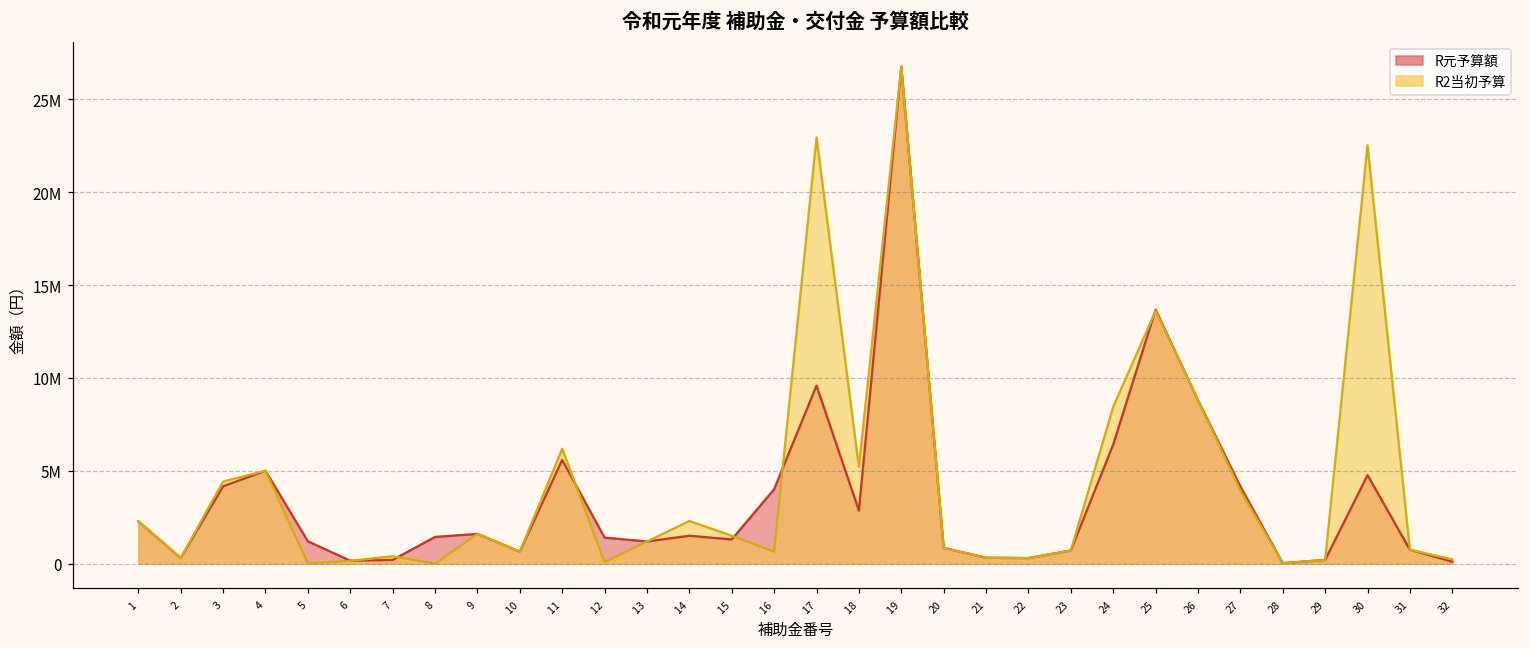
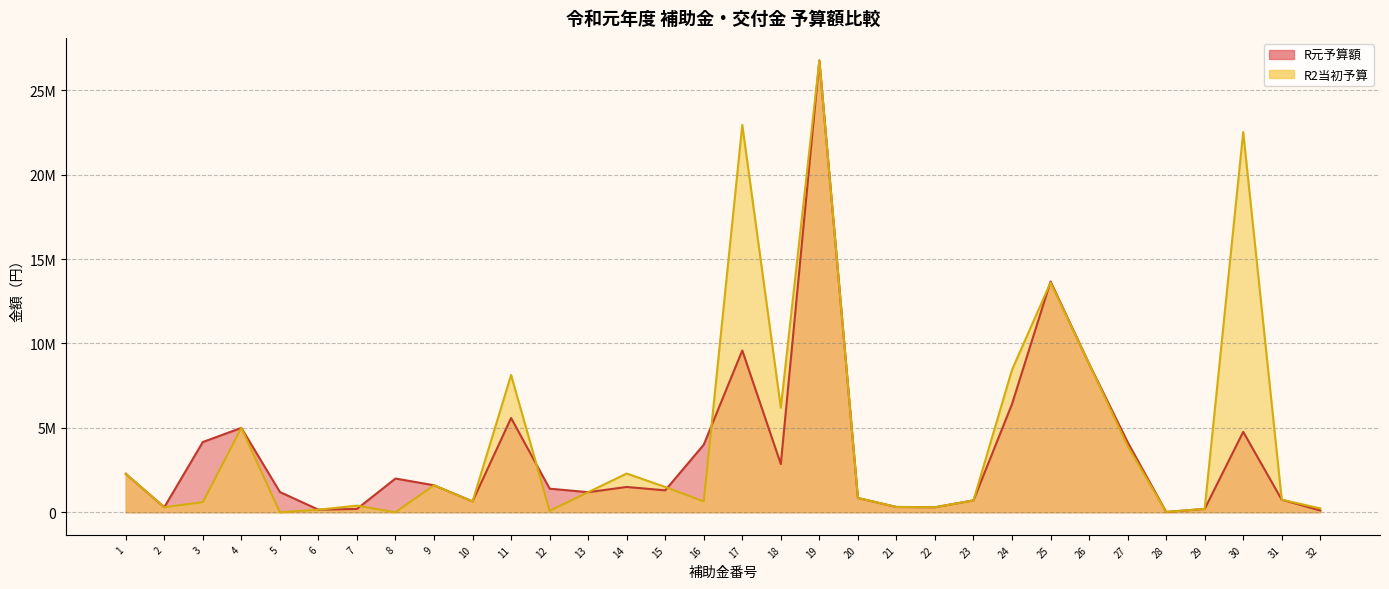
  {
    "R元予算額": {
      "3": 4200000,
      "5": 1200000,
      "7": 200000,
-     "8": 1400000,
+     "8": 2000000,
      "11": 5600000,
      "12": 1400000,
      "14": 1500000,
      "15": 1300000,
      "16": 4000000,
      "17": 9600000,
      "18": 2900000,
      "24": 6400000,
      "27": 4200000,
      "30": 4800000
    },
    "R2当初予算": {
-     "3": 4400000,
+     "3": 600000,
      "5": 0,
      "7": 400000,
      "8": 0,
-     "11": 6200000,
+     "11": 8100000,
      "12": 100000,
      "14": 2300000,
      "15": 1500000,
      "16": 600000,
      "17": 23000000,
-     "18": 5200000,
+     "18": 6200000,
      "24": 8400000,
      "27": 3900000,
      "30": 22500000
    }
  }
